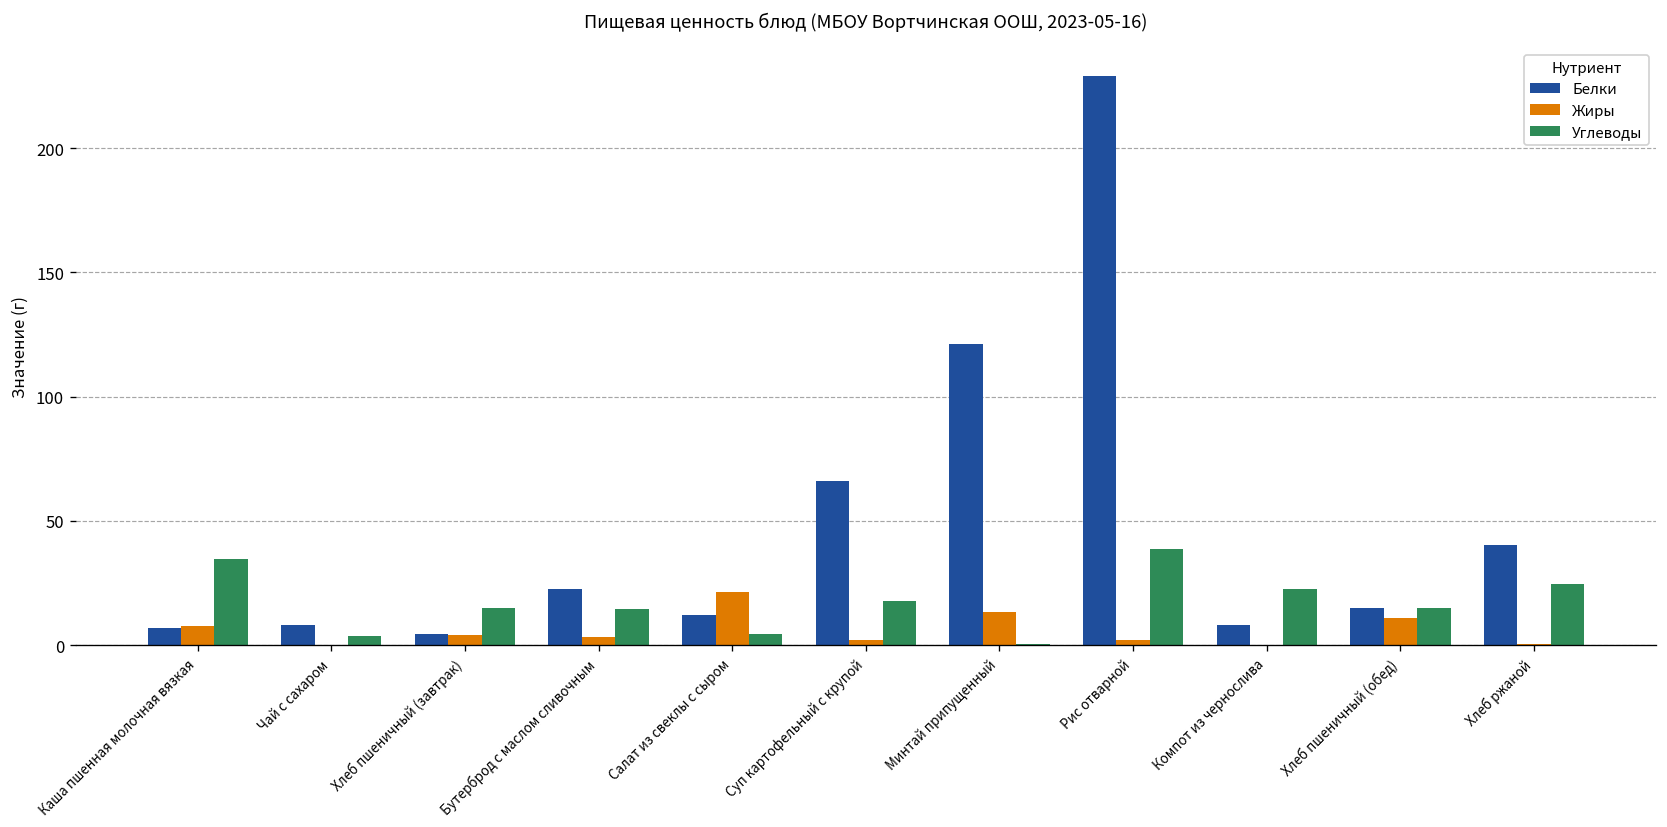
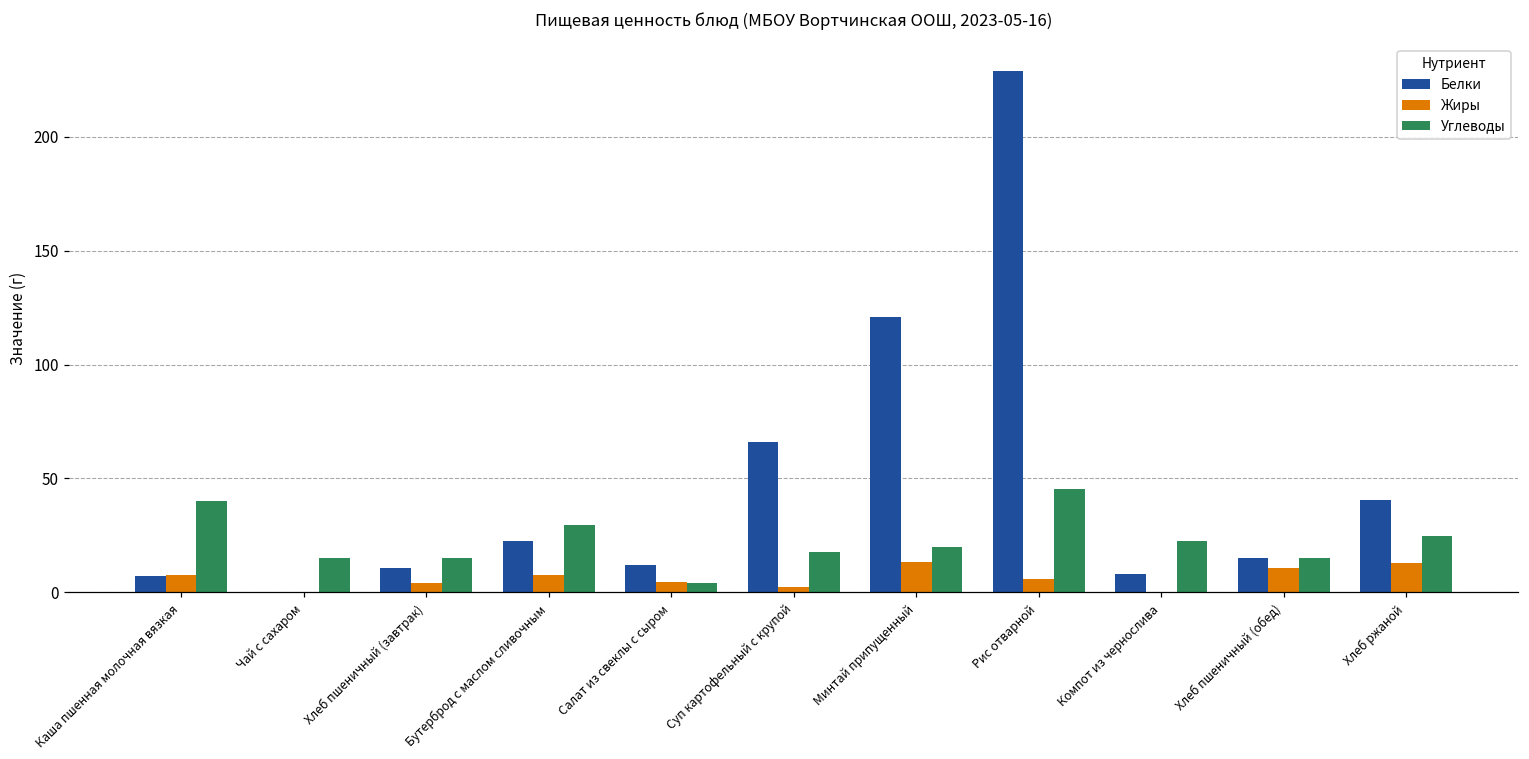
  {
    "Белки": {
      "Каша пшенная молочная вязкая": 7,
-     "Чай с сахаром": 8,
-     "Хлеб пшеничный (завтрак)": 5,
+     "Чай с сахаром": 0,
+     "Хлеб пшеничный (завтрак)": 11,
      "Бутерброд с маслом сливочным": 22,
      "Салат из свеклы с сыром": 12,
      "Суп картофельный с крупой": 66,
      "Минтай припущенный": 121,
      "Рис отварной": 229,
      "Компот из чернослива": 8,
      "Хлеб пшеничный (обед)": 15,
      "Хлеб ржаной": 40
    },
    "Жиры": {
      "Каша пшенная молочная вязкая": 8,
      "Чай с сахаром": 0,
      "Хлеб пшеничный (завтрак)": 4,
-     "Бутерброд с маслом сливочным": 3,
-     "Салат из свеклы с сыром": 22,
+     "Бутерброд с маслом сливочным": 8,
+     "Салат из свеклы с сыром": 5,
      "Суп картофельный с крупой": 2,
      "Минтай припущенный": 13,
-     "Рис отварной": 2,
+     "Рис отварной": 6,
      "Компот из чернослива": 0,
      "Хлеб пшеничный (обед)": 11,
-     "Хлеб ржаной": 0
+     "Хлеб ржаной": 13
    },
    "Углеводы": {
-     "Каша пшенная молочная вязкая": 35,
-     "Чай с сахаром": 4,
+     "Каша пшенная молочная вязкая": 40,
+     "Чай с сахаром": 15,
      "Хлеб пшеничный (завтрак)": 15,
-     "Бутерброд с маслом сливочным": 15,
+     "Бутерброд с маслом сливочным": 29,
      "Салат из свеклы с сыром": 4,
      "Суп картофельный с крупой": 18,
-     "Минтай припущенный": 0,
-     "Рис отварной": 39,
+     "Минтай припущенный": 20,
+     "Рис отварной": 45,
      "Компот из чернослива": 23,
      "Хлеб пшеничный (обед)": 15,
      "Хлеб ржаной": 25
    }
  }
